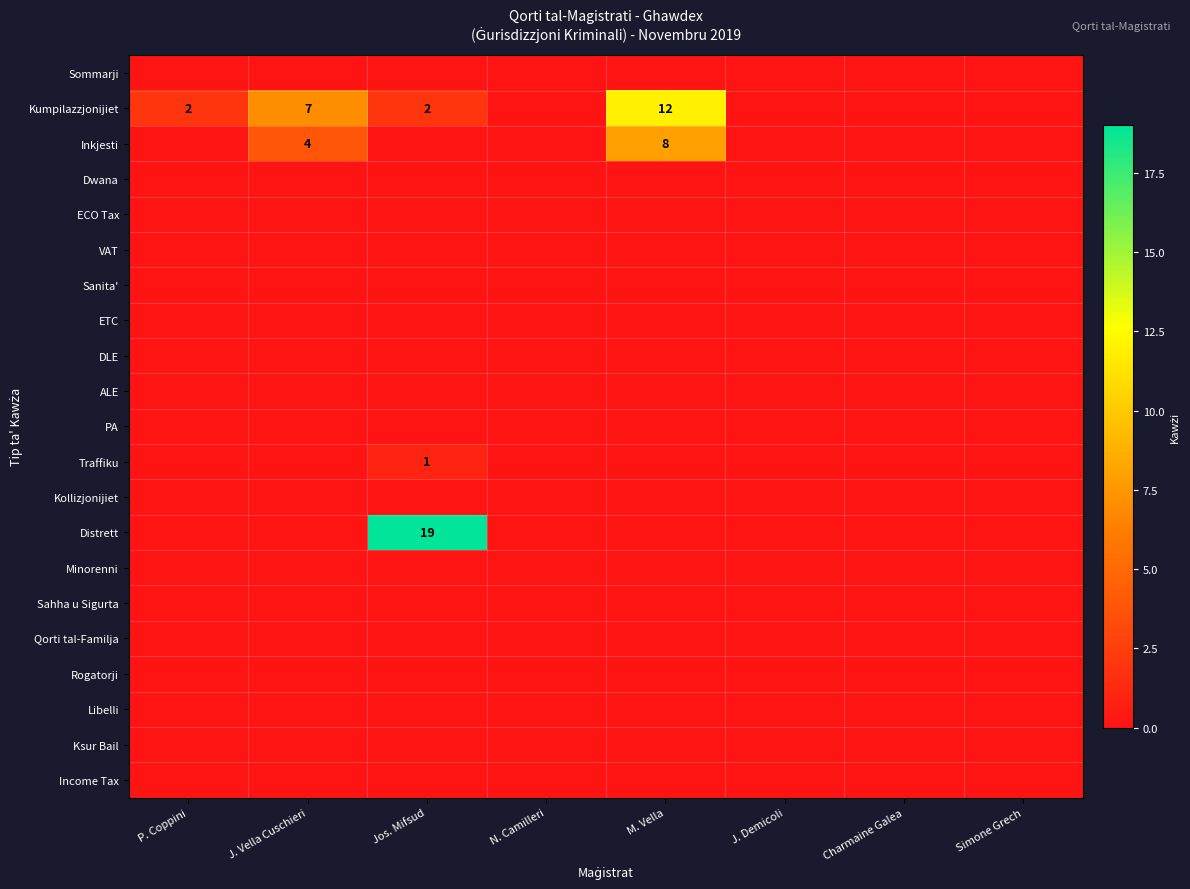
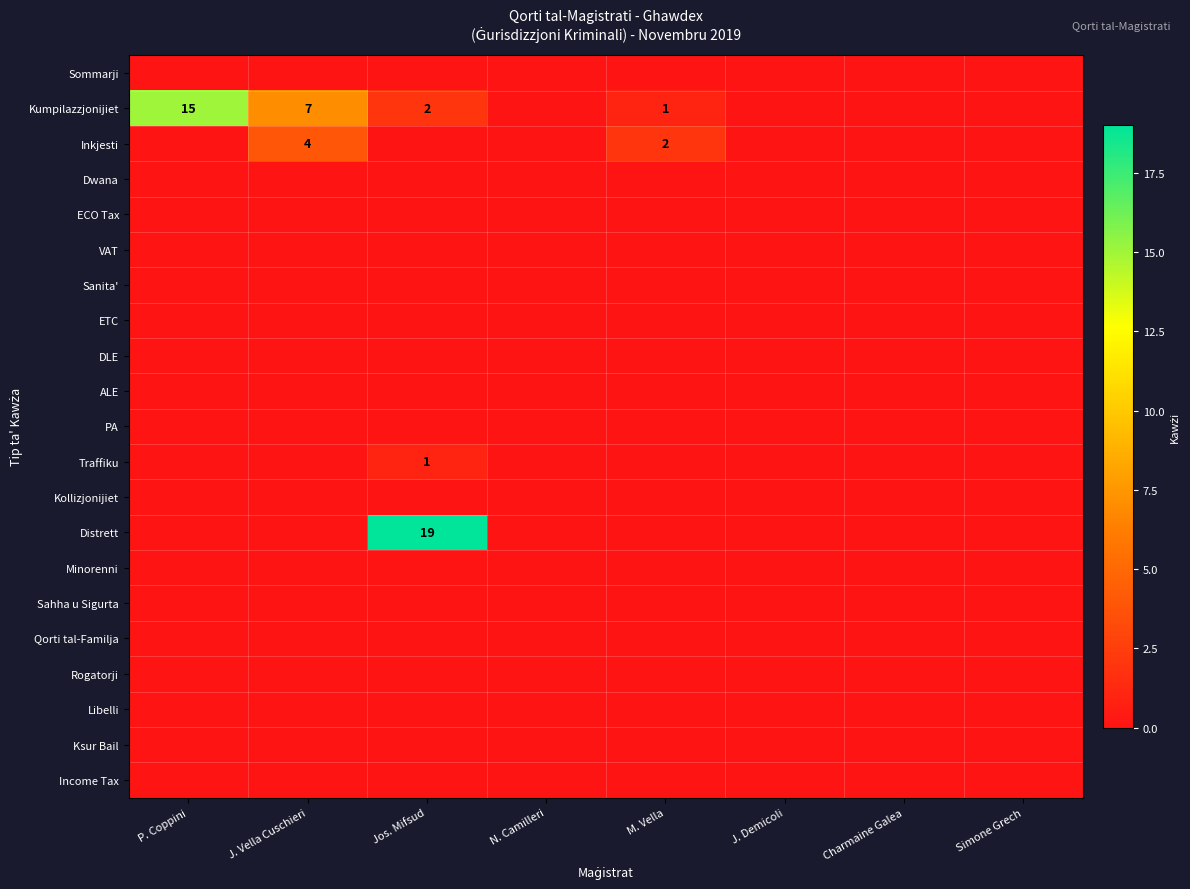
  {
    "Kumpilazzjonijiet": {
-     "P. Coppini": 2,
+     "P. Coppini": 15,
      "J. Vella Cuschieri": 7,
      "Jos. Mifsud": 2,
-     "M. Vella": 12
+     "M. Vella": 1
    },
    "Inkjesti": {
      "J. Vella Cuschieri": 4,
-     "M. Vella": 8
+     "M. Vella": 2
    },
    "Traffiku": {
      "Jos. Mifsud": 1
    },
    "Distrett": {
      "Jos. Mifsud": 19
    }
  }
